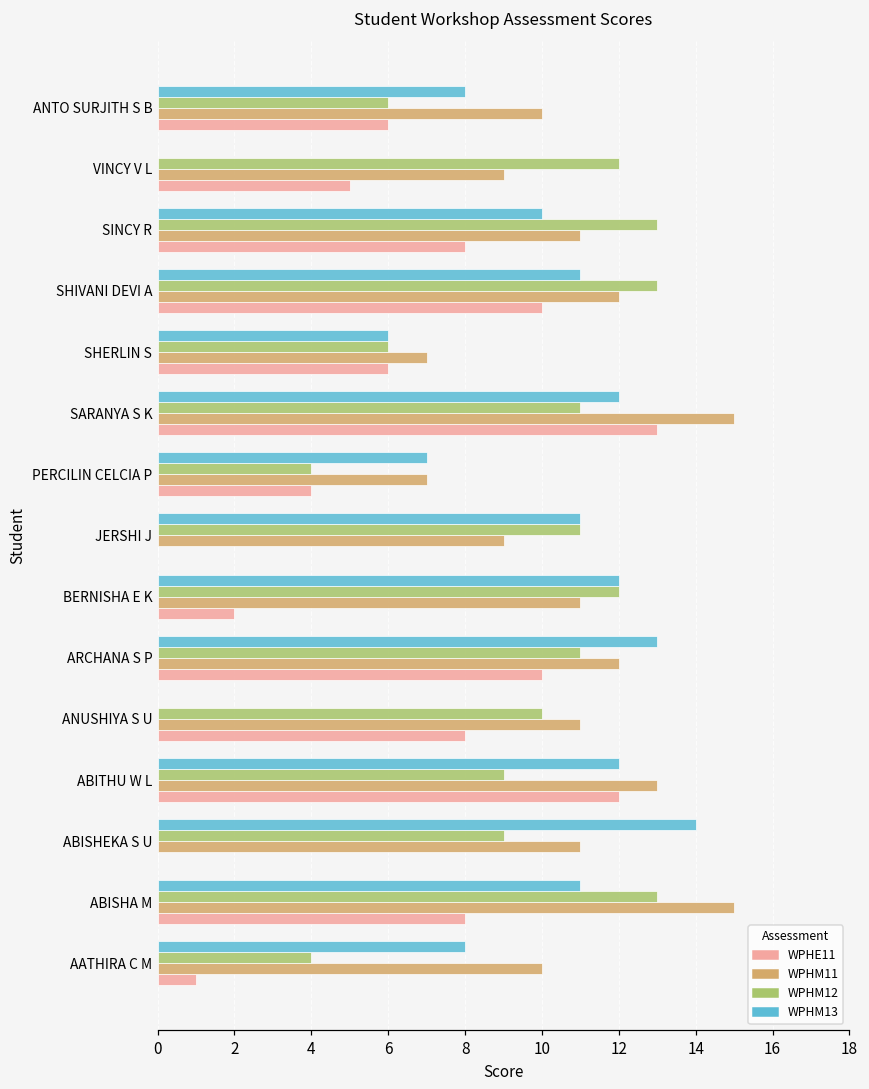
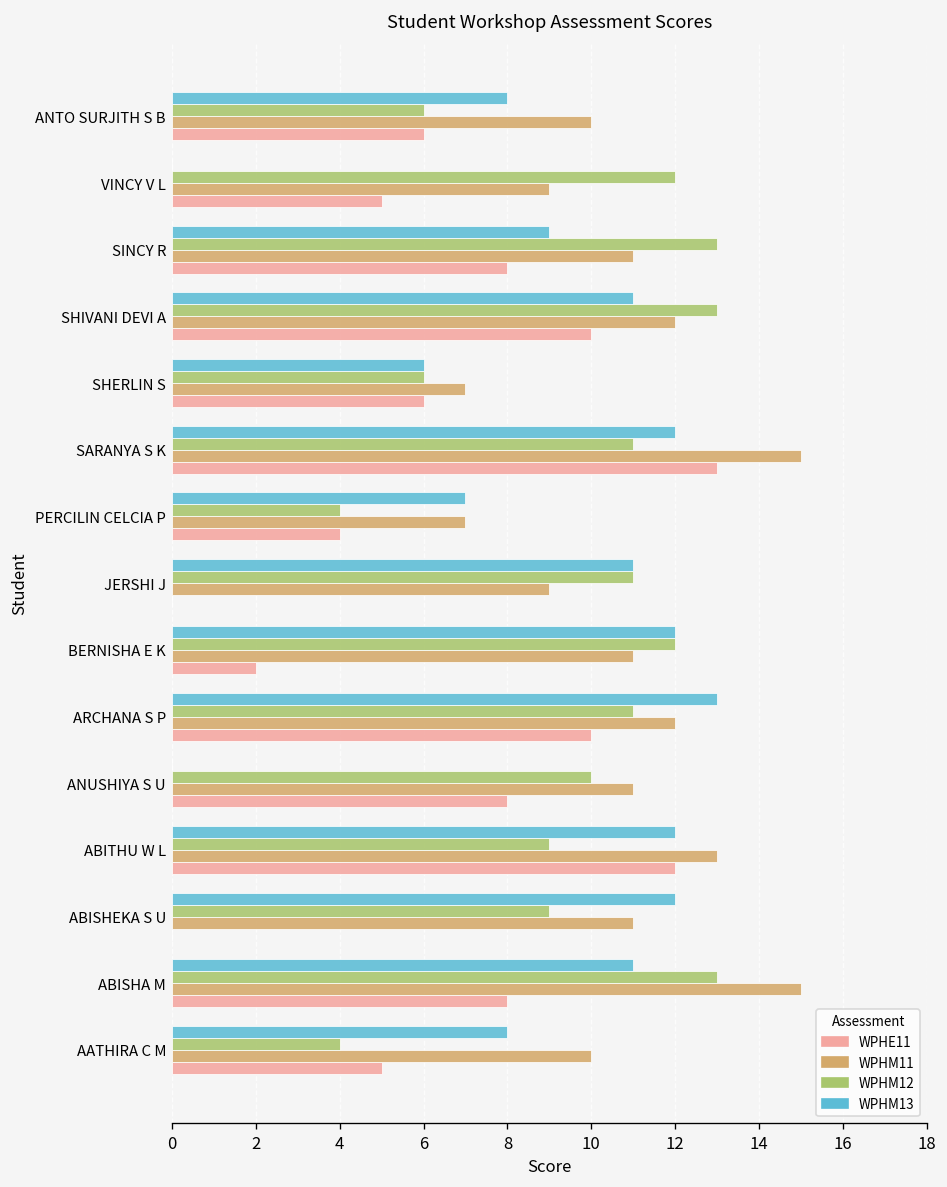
  {
    "WPHE11": {
      "ANTO SURJITH S B": 6,
      "VINCY V L": 5,
      "SINCY R": 8,
      "SHIVANI DEVI A": 10,
      "SHERLIN S": 6,
      "SARANYA S K": 13,
      "PERCILIN CELCIA P": 4,
      "JERSHI J": 0,
      "BERNISHA E K": 2,
      "ARCHANA S P": 10,
      "ANUSHIYA S U": 8,
      "ABITHU W L": 12,
      "ABISHEKA S U": 0,
      "ABISHA M": 8,
-     "AATHIRA C M": 1
+     "AATHIRA C M": 5
    },
    "WPHM13": {
      "ANTO SURJITH S B": 8,
      "VINCY V L": 0,
-     "SINCY R": 10,
+     "SINCY R": 9,
      "SHIVANI DEVI A": 11,
      "SHERLIN S": 6,
      "SARANYA S K": 12,
      "PERCILIN CELCIA P": 7,
      "JERSHI J": 11,
      "BERNISHA E K": 12,
      "ARCHANA S P": 13,
      "ANUSHIYA S U": 0,
      "ABITHU W L": 12,
-     "ABISHEKA S U": 14,
+     "ABISHEKA S U": 12,
      "ABISHA M": 11,
      "AATHIRA C M": 8
    }
  }
